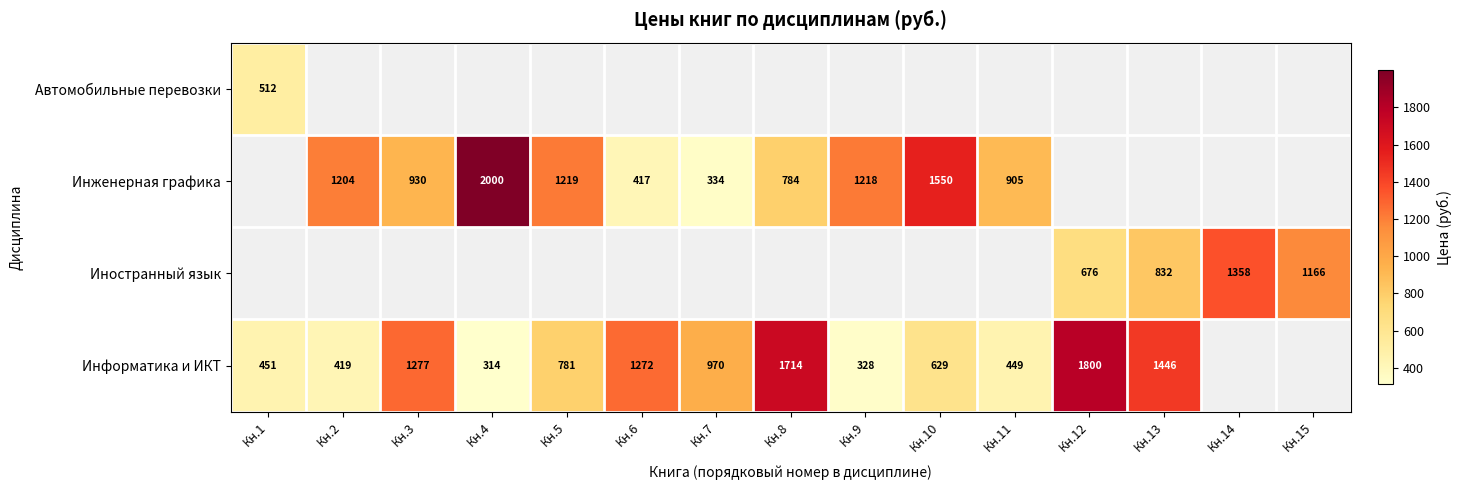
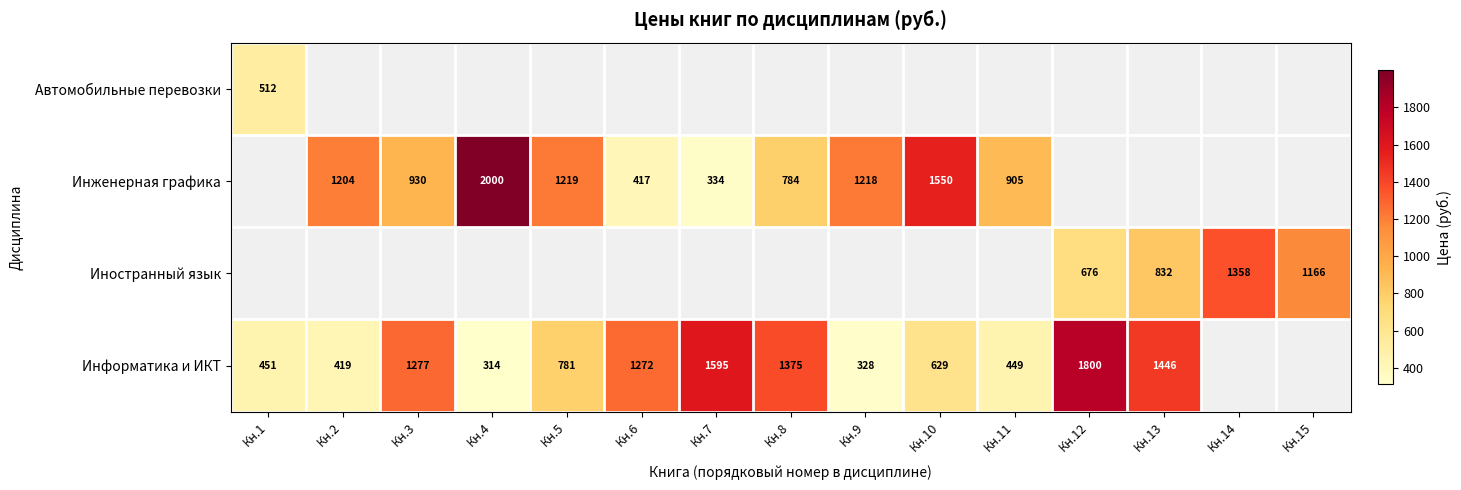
  {
    "Автомобильные перевозки": {
      "Кн.1": 512
    },
    "Инженерная графика": {
      "Кн.2": 1204,
      "Кн.3": 930,
      "Кн.4": 2000,
      "Кн.5": 1219,
      "Кн.6": 417,
      "Кн.7": 334,
      "Кн.8": 784,
      "Кн.9": 1218,
      "Кн.10": 1550,
      "Кн.11": 905
    },
    "Иностранный язык": {
      "Кн.12": 676,
      "Кн.13": 832,
      "Кн.14": 1358,
      "Кн.15": 1166
    },
    "Информатика и ИКТ": {
      "Кн.1": 451,
      "Кн.2": 419,
      "Кн.3": 1277,
      "Кн.4": 314,
      "Кн.5": 781,
      "Кн.6": 1272,
-     "Кн.7": 970,
-     "Кн.8": 1714,
+     "Кн.7": 1595,
+     "Кн.8": 1375,
      "Кн.9": 328,
      "Кн.10": 629,
      "Кн.11": 449,
      "Кн.12": 1800,
      "Кн.13": 1446
    }
  }
